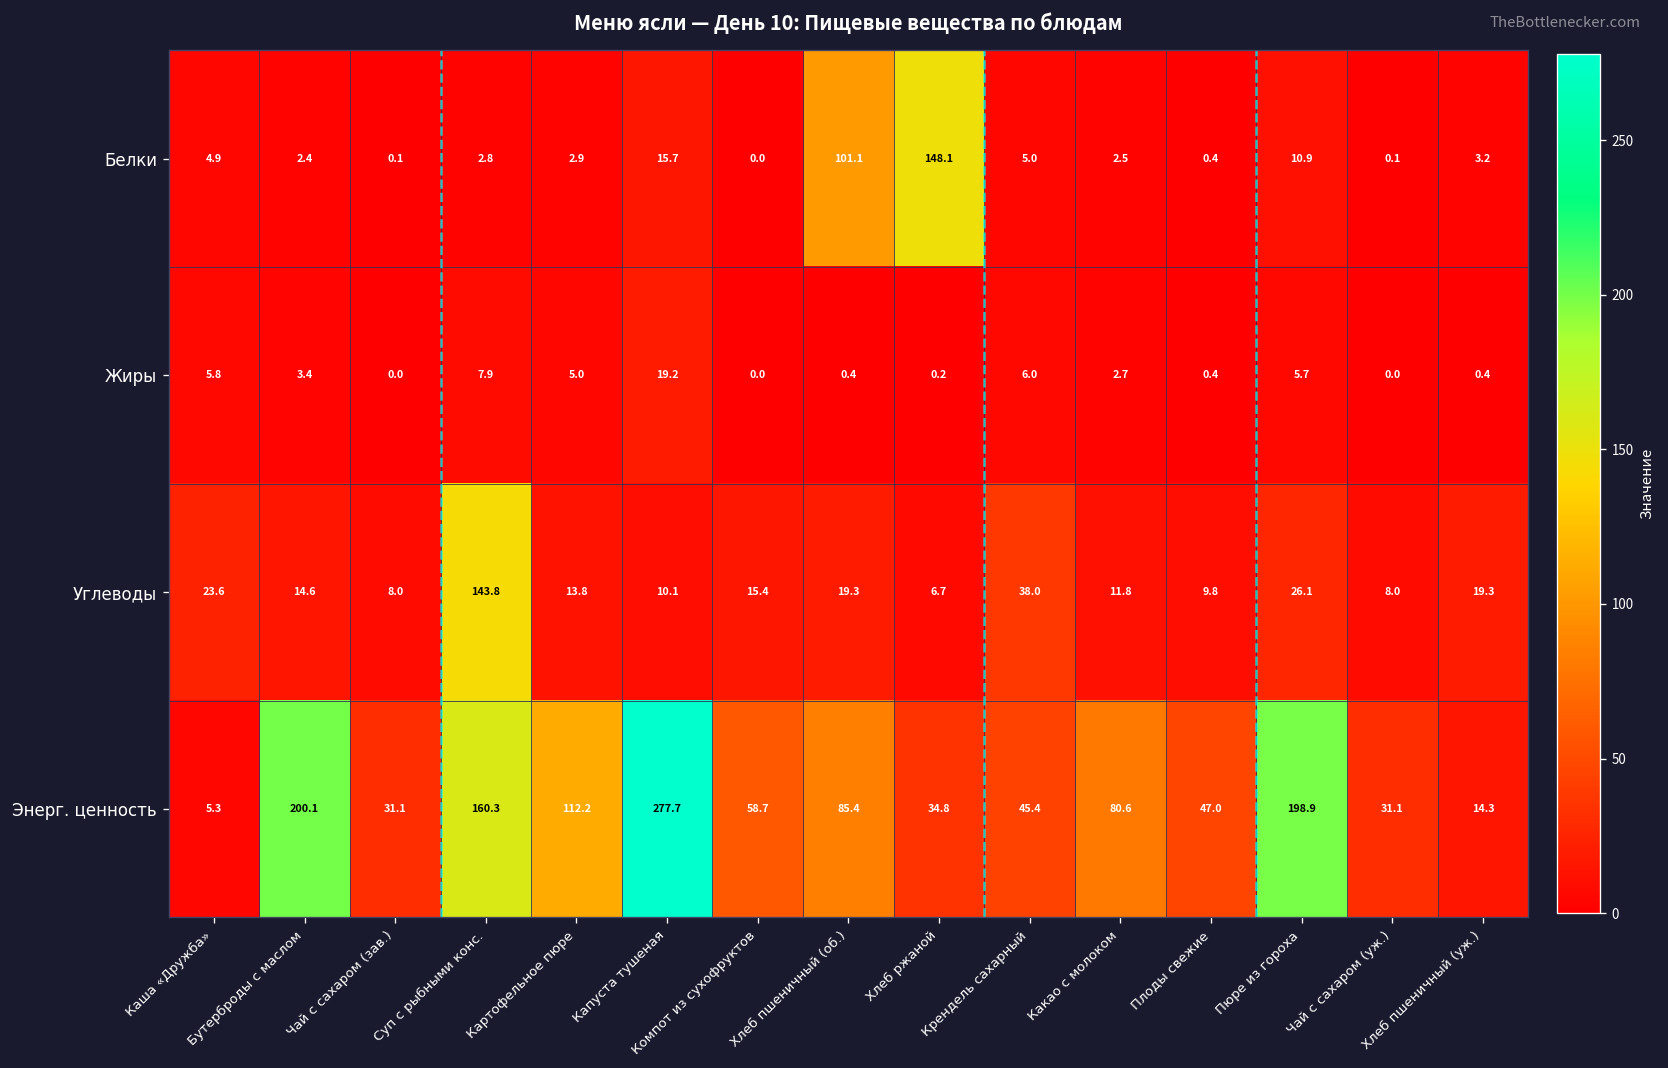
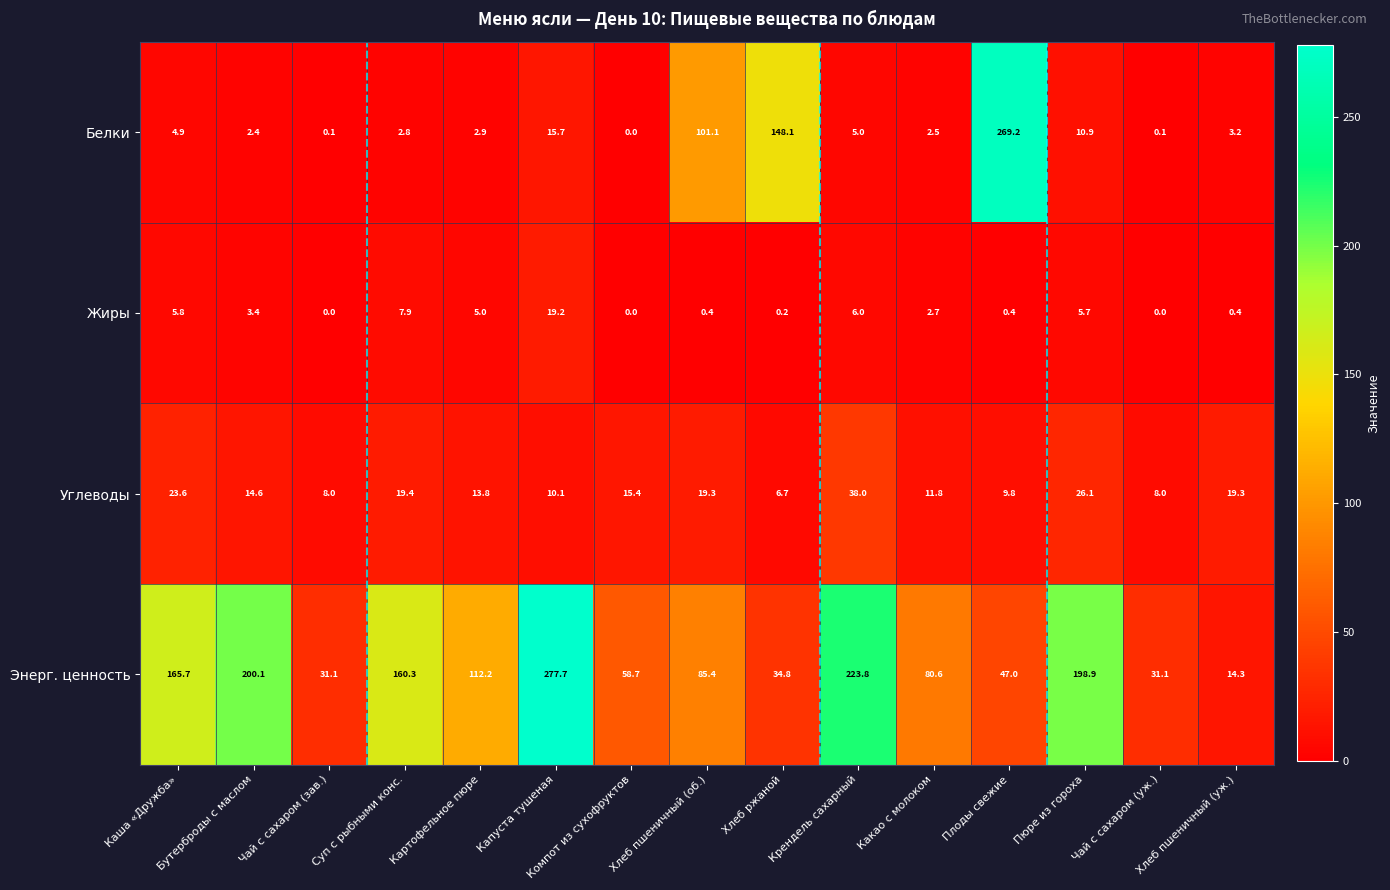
  {
    "Белки": {
      "Каша «Дружба»": 4.9,
      "Бутерброды с маслом": 2.4,
      "Чай с сахаром (зав.)": 0.1,
      "Суп с рыбными конс.": 2.8,
      "Картофельное пюре": 2.9,
      "Капуста тушеная": 15.7,
      "Компот из сухофруктов": 0.0,
      "Хлеб пшеничный (об.)": 101.1,
      "Хлеб ржаной": 148.1,
      "Крендель сахарный": 5.0,
      "Какао с молоком": 2.5,
-     "Плоды свежие": 0.4,
+     "Плоды свежие": 269.2,
      "Пюре из гороха": 10.9,
      "Чай с сахаром (уж.)": 0.1,
      "Хлеб пшеничный (уж.)": 3.2
    },
    "Жиры": {
      "Каша «Дружба»": 5.8,
      "Бутерброды с маслом": 3.4,
      "Чай с сахаром (зав.)": 0.0,
      "Суп с рыбными конс.": 7.9,
      "Картофельное пюре": 5.0,
      "Капуста тушеная": 19.2,
      "Компот из сухофруктов": 0.0,
      "Хлеб пшеничный (об.)": 0.4,
      "Хлеб ржаной": 0.2,
      "Крендель сахарный": 6.0,
      "Какао с молоком": 2.7,
      "Плоды свежие": 0.4,
      "Пюре из гороха": 5.7,
      "Чай с сахаром (уж.)": 0.0,
      "Хлеб пшеничный (уж.)": 0.4
    },
    "Углеводы": {
      "Каша «Дружба»": 23.6,
      "Бутерброды с маслом": 14.6,
      "Чай с сахаром (зав.)": 8.0,
-     "Суп с рыбными конс.": 143.8,
+     "Суп с рыбными конс.": 19.4,
      "Картофельное пюре": 13.8,
      "Капуста тушеная": 10.1,
      "Компот из сухофруктов": 15.4,
      "Хлеб пшеничный (об.)": 19.3,
      "Хлеб ржаной": 6.7,
      "Крендель сахарный": 38.0,
      "Какао с молоком": 11.8,
      "Плоды свежие": 9.8,
      "Пюре из гороха": 26.1,
      "Чай с сахаром (уж.)": 8.0,
      "Хлеб пшеничный (уж.)": 19.3
    },
    "Энерг. ценность": {
-     "Каша «Дружба»": 5.3,
+     "Каша «Дружба»": 165.7,
      "Бутерброды с маслом": 200.1,
      "Чай с сахаром (зав.)": 31.1,
      "Суп с рыбными конс.": 160.3,
      "Картофельное пюре": 112.2,
      "Капуста тушеная": 277.7,
      "Компот из сухофруктов": 58.7,
      "Хлеб пшеничный (об.)": 85.4,
      "Хлеб ржаной": 34.8,
-     "Крендель сахарный": 45.4,
+     "Крендель сахарный": 223.8,
      "Какао с молоком": 80.6,
      "Плоды свежие": 47.0,
      "Пюре из гороха": 198.9,
      "Чай с сахаром (уж.)": 31.1,
      "Хлеб пшеничный (уж.)": 14.3
    }
  }
